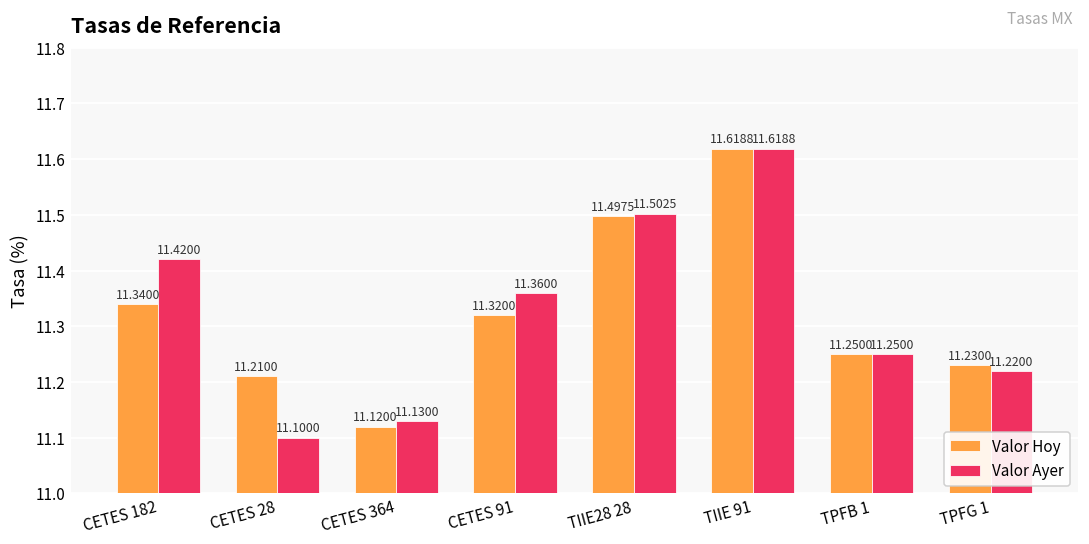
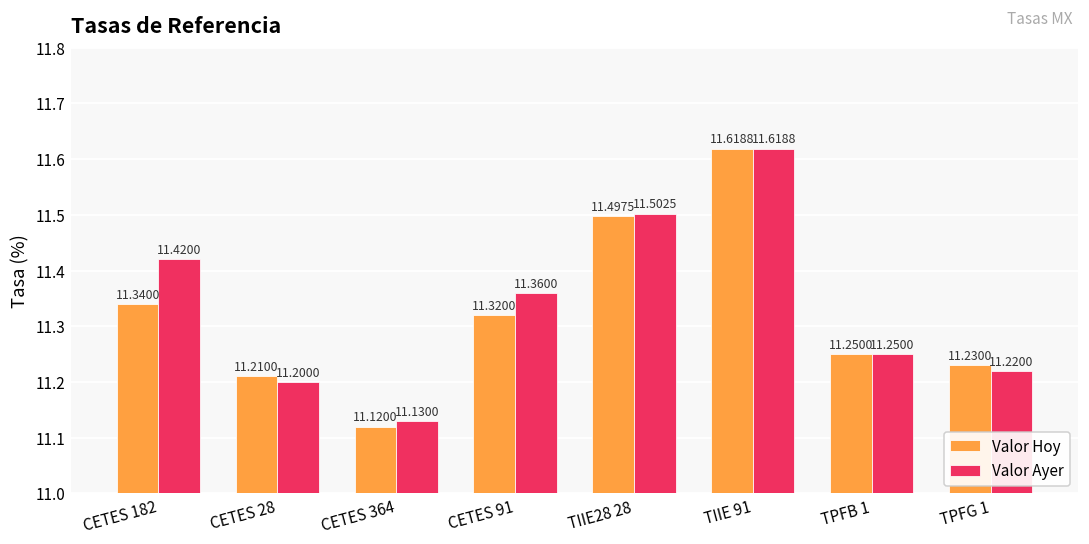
  {
    "Valor Hoy": {
      "CETES 182": 11.3400,
      "CETES 28": 11.2100,
      "CETES 364": 11.1200,
      "CETES 91": 11.3200,
      "TIIE28 28": 11.4975,
      "TIIE 91": 11.6188,
      "TPFB 1": 11.2500,
      "TPFG 1": 11.2300
    },
    "Valor Ayer": {
      "CETES 182": 11.4200,
-     "CETES 28": 11.1000,
+     "CETES 28": 11.2000,
      "CETES 364": 11.1300,
      "CETES 91": 11.3600,
      "TIIE28 28": 11.5025,
      "TIIE 91": 11.6188,
      "TPFB 1": 11.2500,
      "TPFG 1": 11.2200
    }
  }
